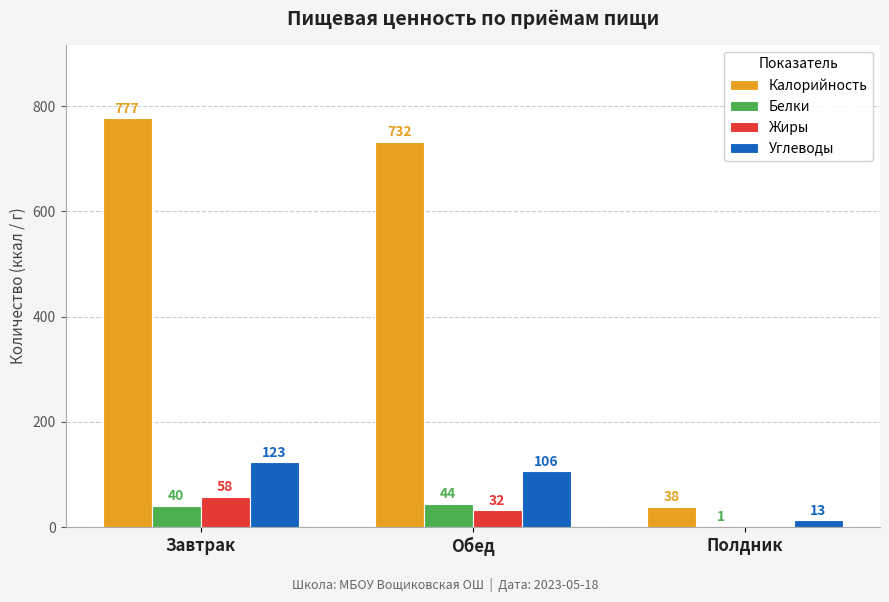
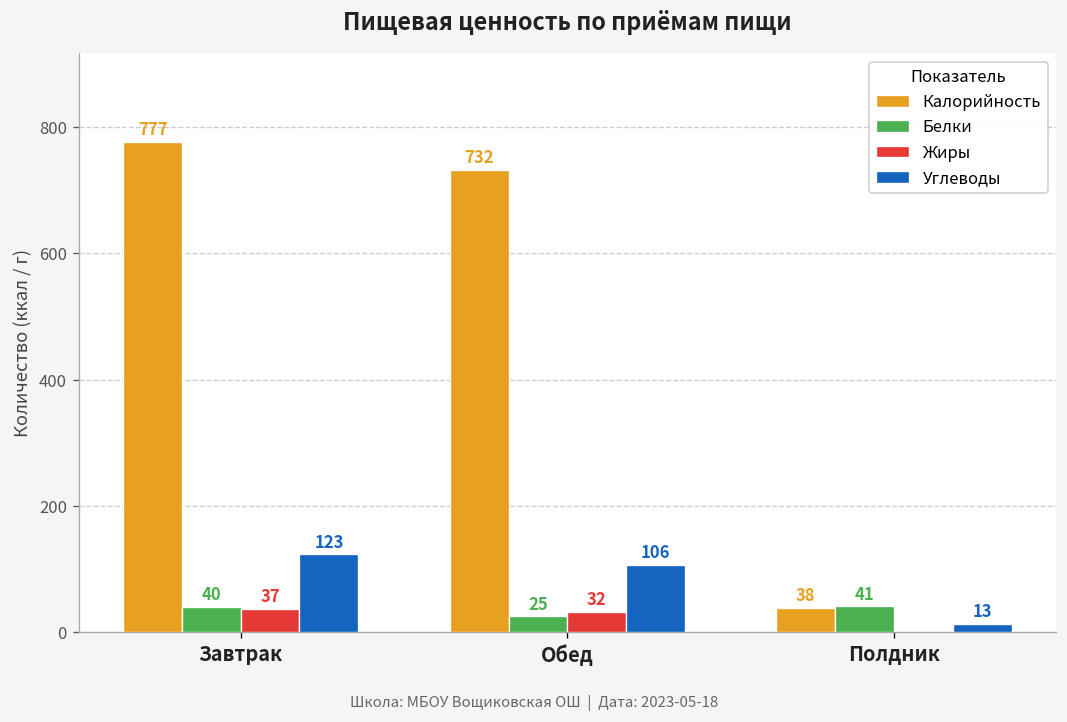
  {
    "Калорийность": {
      "Завтрак": 777,
      "Обед": 732,
      "Полдник": 38
    },
    "Белки": {
      "Завтрак": 40,
-     "Обед": 44,
-     "Полдник": 1
+     "Обед": 25,
+     "Полдник": 41
    },
    "Жиры": {
-     "Завтрак": 58,
+     "Завтрак": 37,
      "Обед": 32
    },
    "Углеводы": {
      "Завтрак": 123,
      "Обед": 106,
      "Полдник": 13
    }
  }
